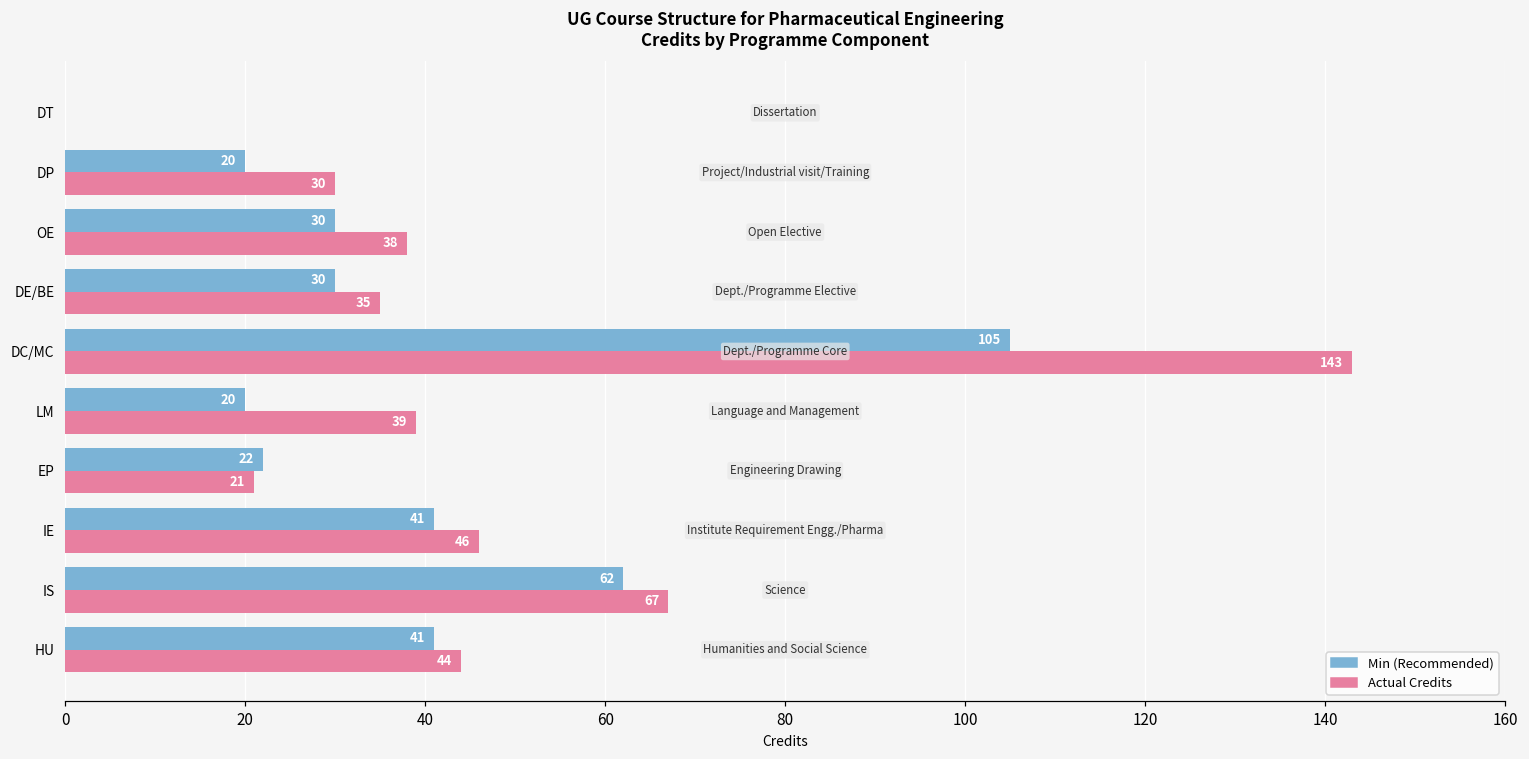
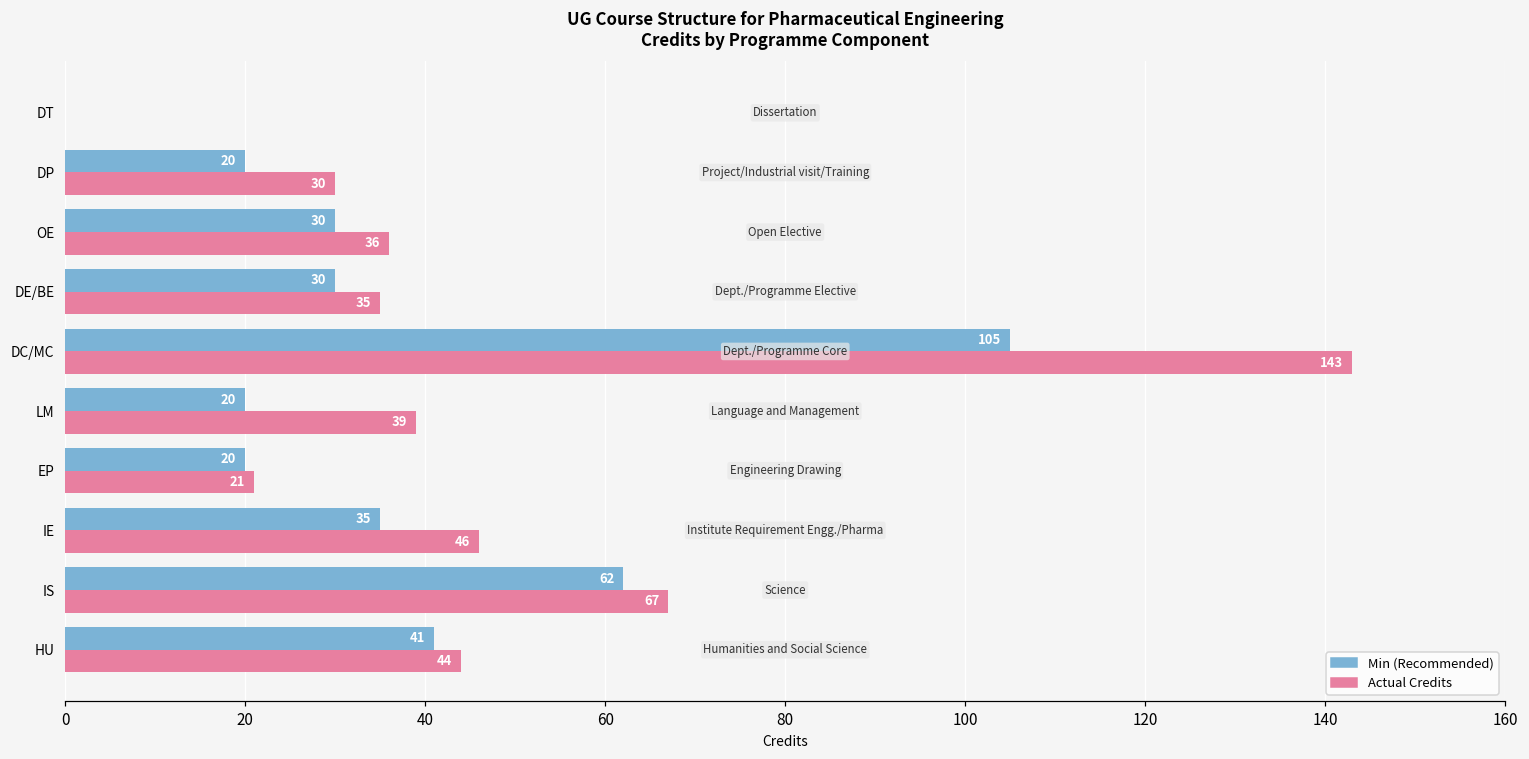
  {
    "Min (Recommended)": {
      "DP": 20,
      "OE": 30,
      "DE/BE": 30,
      "DC/MC": 105,
      "LM": 20,
-     "EP": 22,
-     "IE": 41,
+     "EP": 20,
+     "IE": 35,
      "IS": 62,
      "HU": 41
    },
    "Actual Credits": {
      "DP": 30,
-     "OE": 38,
+     "OE": 36,
      "DE/BE": 35,
      "DC/MC": 143,
      "LM": 39,
      "EP": 21,
      "IE": 46,
      "IS": 67,
      "HU": 44
    }
  }
